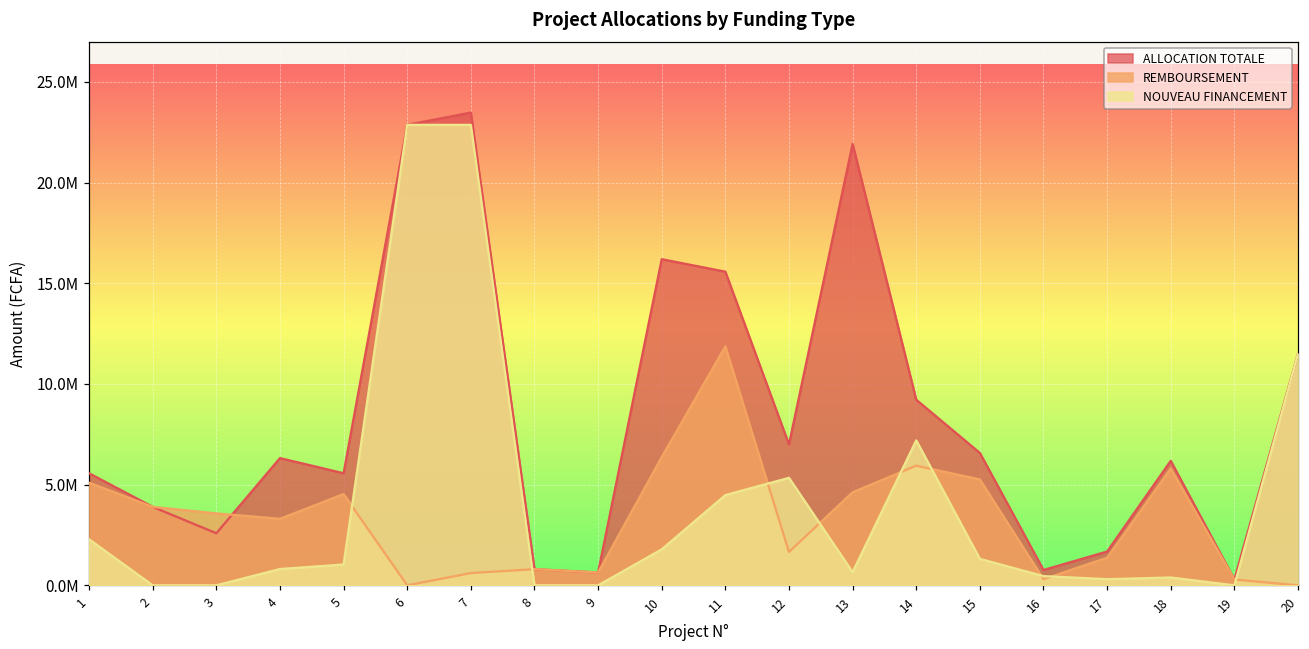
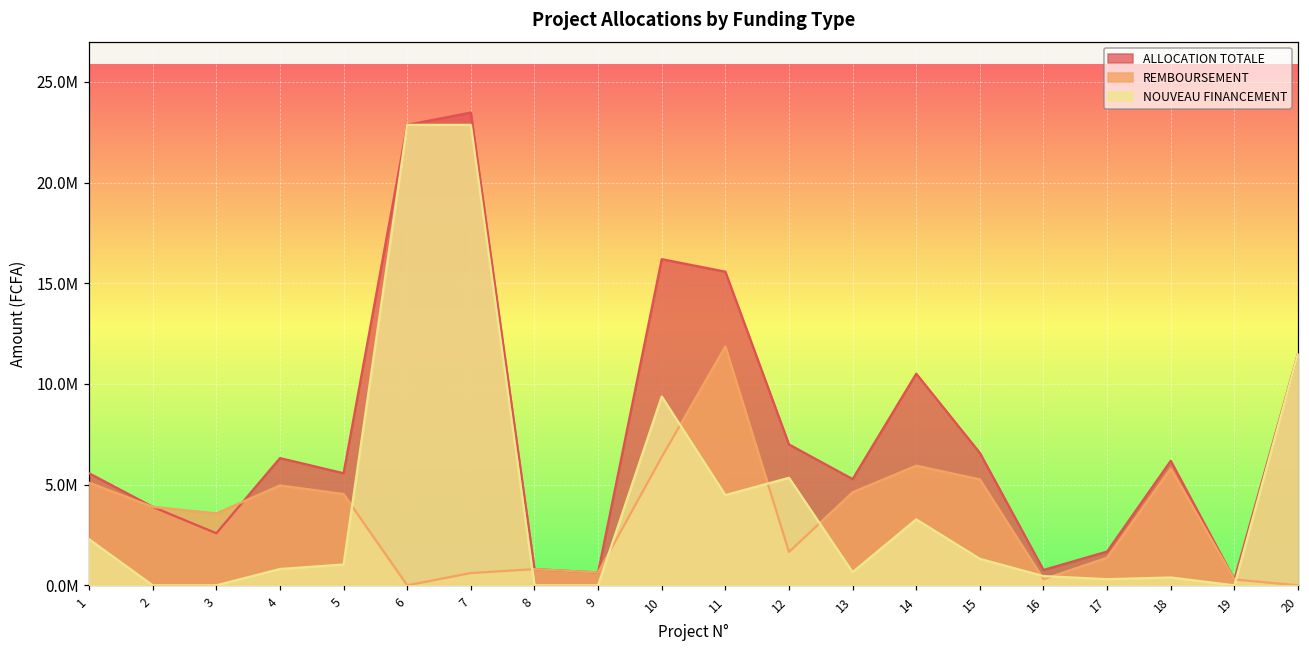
  {
    "ALLOCATION TOTALE": {
      "1": 5600000,
      "3": 2600000,
      "4": 6300000,
      "5": 5600000,
      "7": 23500000,
      "10": 16200000,
      "11": 15600000,
      "12": 7000000,
-     "13": 21900000,
-     "14": 9200000,
+     "13": 5300000,
+     "14": 10500000,
      "15": 6600000,
      "16": 800000,
      "17": 1700000,
      "18": 6200000
    },
    "REMBOURSEMENT": {
      "1": 5100000,
      "3": 3600000,
-     "4": 3300000,
+     "4": 5000000,
      "5": 4500000,
      "6": 0,
      "7": 600000,
      "10": 6400000,
      "11": 11900000,
      "12": 1700000,
      "13": 4600000,
      "14": 5900000,
      "15": 5300000,
      "16": 300000,
      "17": 1400000,
      "18": 5800000,
      "20": 0
    },
    "NOUVEAU FINANCEMENT": {
      "1": 2300000,
      "2": 0,
      "3": 0,
      "4": 800000,
      "5": 1000000,
      "7": 22900000,
      "8": 0,
      "9": 0,
-     "10": 1800000,
+     "10": 9400000,
      "11": 4500000,
      "12": 5300000,
      "13": 700000,
-     "14": 7200000,
+     "14": 3300000,
      "15": 1300000,
      "16": 500000,
      "17": 300000,
      "18": 400000,
      "19": 0
    }
  }
